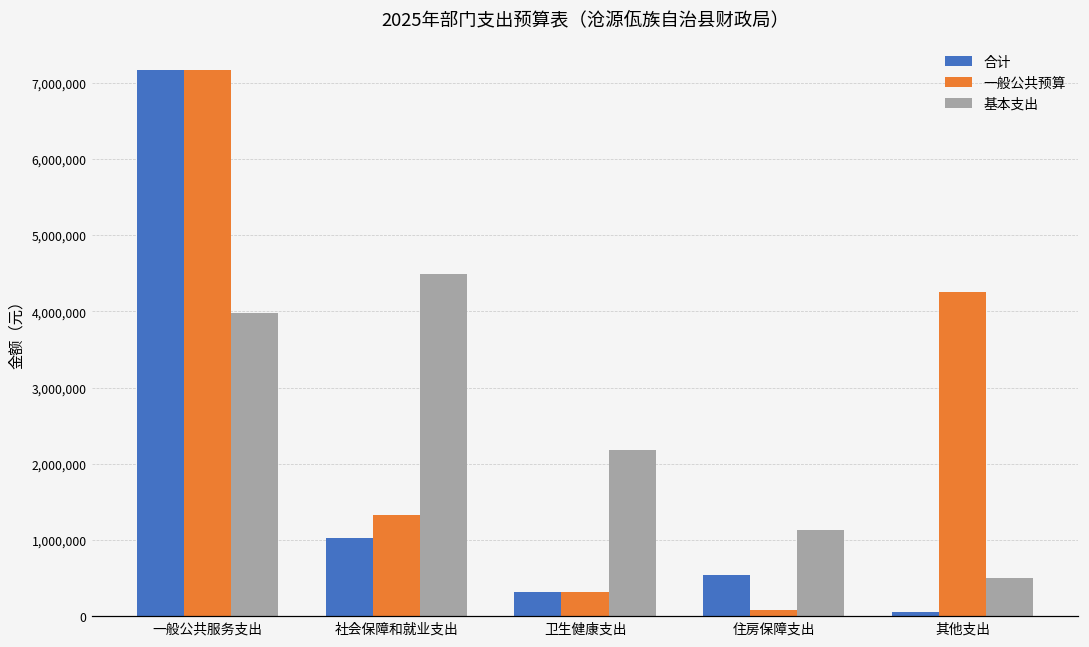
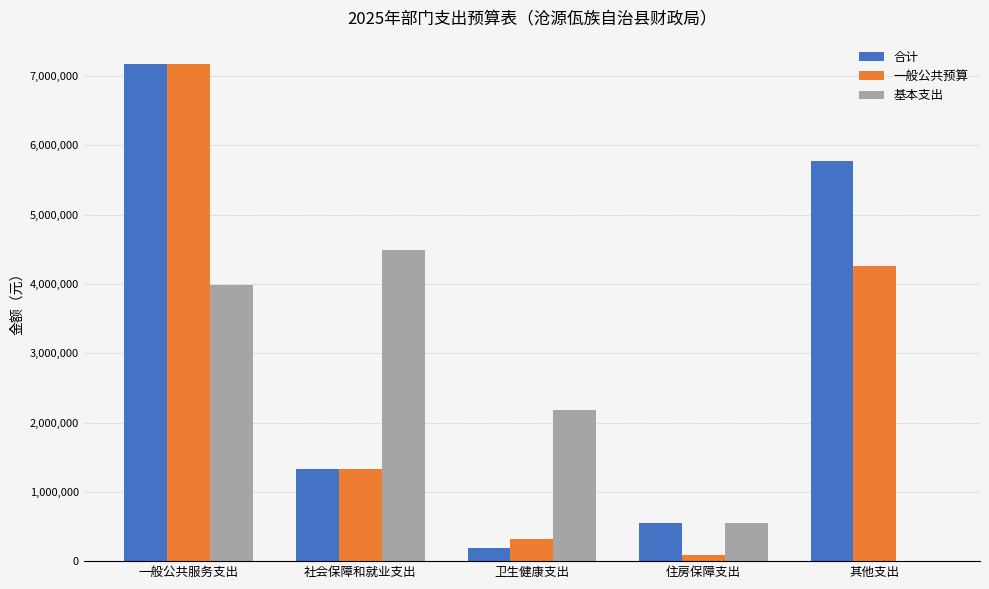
  {
    "合计": {
      "一般公共服务支出": "7,200,000",
-     "社会保障和就业支出": "1,000,000",
-     "卫生健康支出": "300,000",
+     "社会保障和就业支出": "1,300,000",
+     "卫生健康支出": "200,000",
      "住房保障支出": "500,000",
-     "其他支出": "100,000"
+     "其他支出": "5,800,000"
    },
    "一般公共预算": {
      "一般公共服务支出": "7,200,000",
      "社会保障和就业支出": "1,300,000",
      "卫生健康支出": "300,000",
      "住房保障支出": "100,000",
      "其他支出": "4,300,000"
    },
    "基本支出": {
      "一般公共服务支出": "4,000,000",
      "社会保障和就业支出": "4,500,000",
      "卫生健康支出": "2,200,000",
-     "住房保障支出": "1,100,000",
-     "其他支出": "500,000"
+     "住房保障支出": "500,000",
+     "其他支出": "0"
    }
  }
